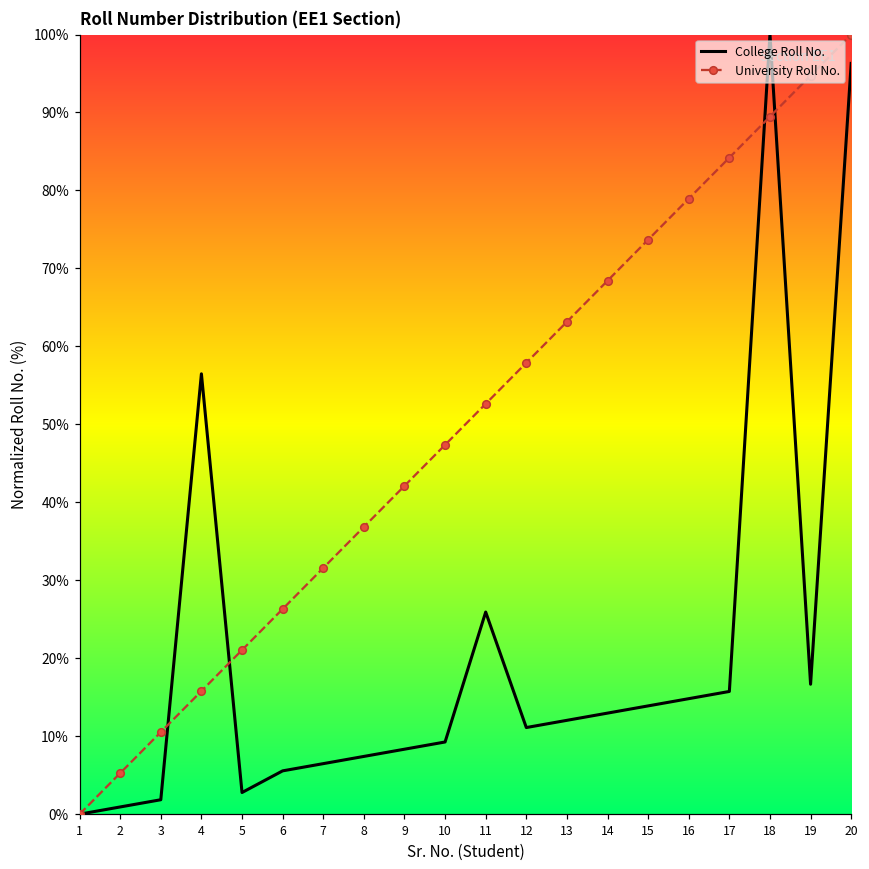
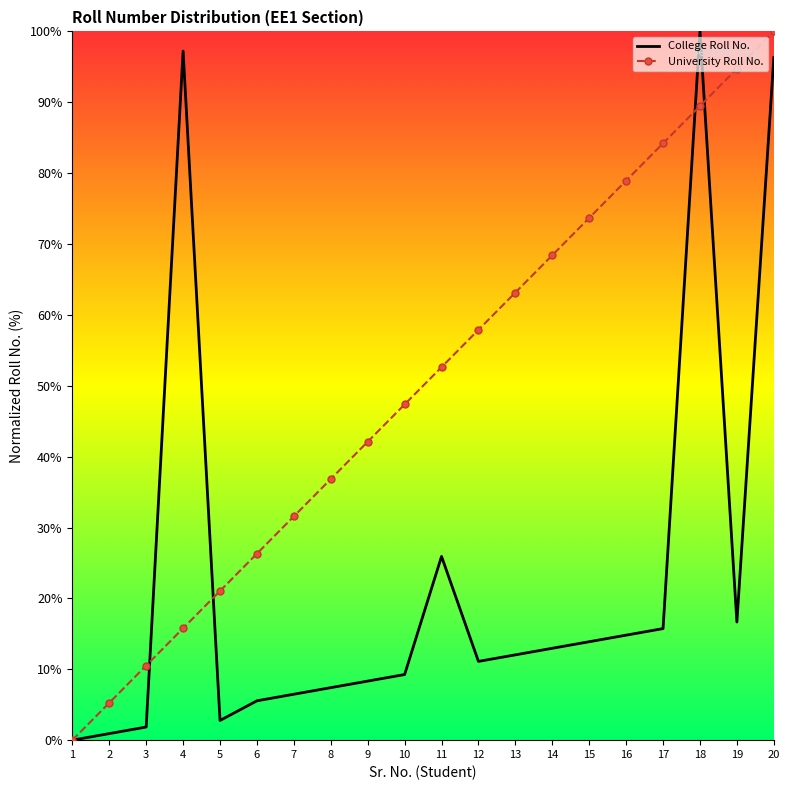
  {
    "College Roll No.": {
      "2": "1%",
      "3": "2%",
-     "4": "56%",
+     "4": "97%",
      "5": "3%",
      "6": "6%",
      "7": "6%",
      "8": "7%",
      "9": "8%",
      "10": "9%",
      "11": "26%",
      "12": "11%",
      "13": "12%",
      "14": "13%",
      "15": "14%",
      "16": "15%",
      "17": "16%",
      "18": "100%",
      "19": "17%",
      "20": "96%"
    },
    "University Roll No.": {
      "2": "5%",
      "3": "11%",
      "4": "16%",
      "5": "21%",
      "6": "26%",
      "7": "32%",
      "8": "37%",
      "9": "42%",
      "10": "47%",
      "11": "53%",
      "12": "58%",
      "13": "63%",
      "14": "68%",
      "15": "74%",
      "16": "79%",
      "17": "84%",
      "18": "89%",
      "20": "100%"
    }
  }
